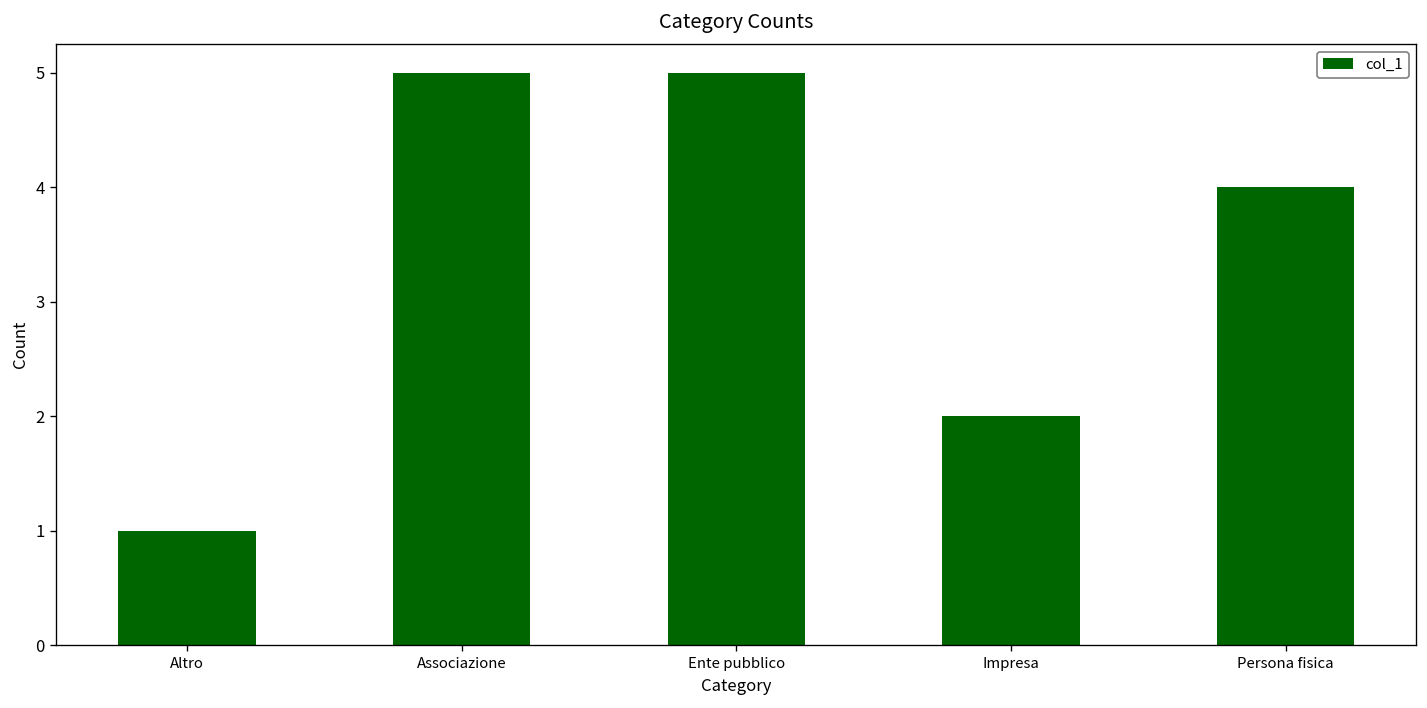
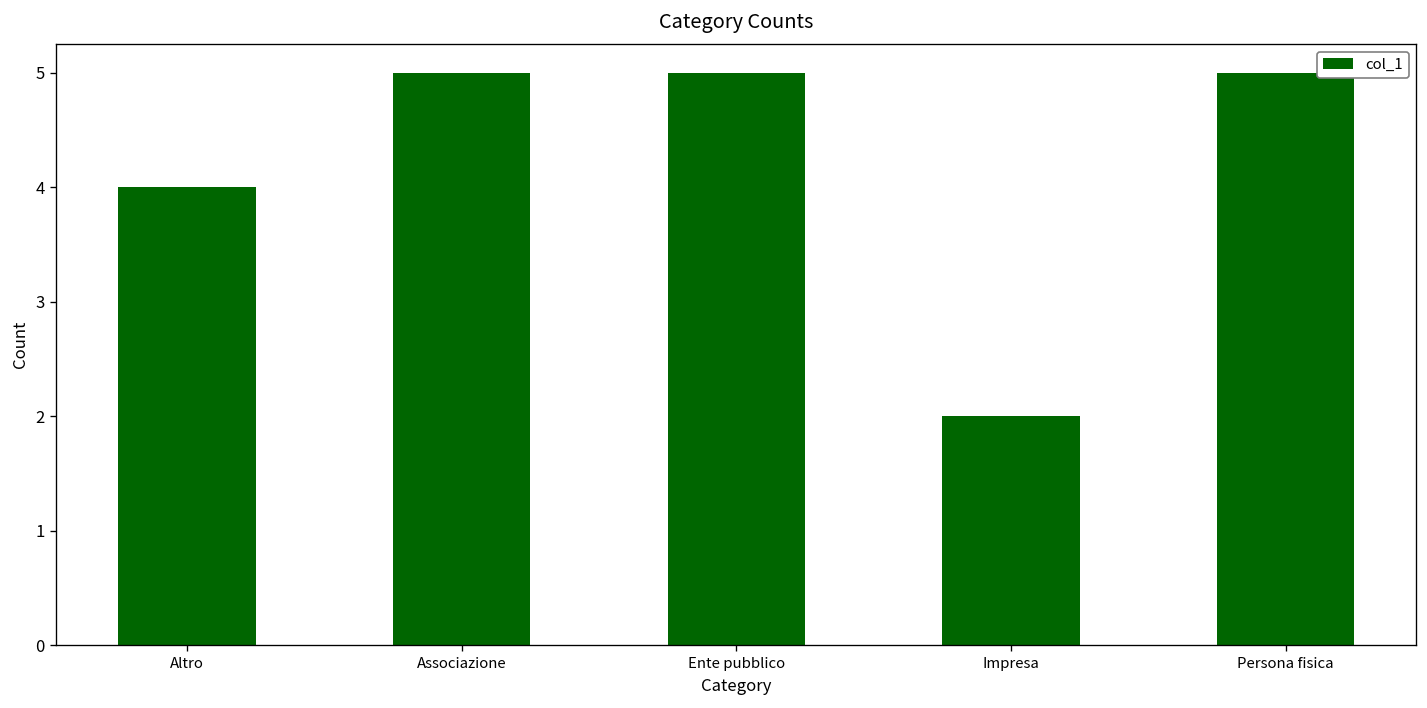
  {
-   "Altro": 1,
+   "Altro": 4,
    "Associazione": 5,
    "Ente pubblico": 5,
    "Impresa": 2,
-   "Persona fisica": 4
+   "Persona fisica": 5
  }
